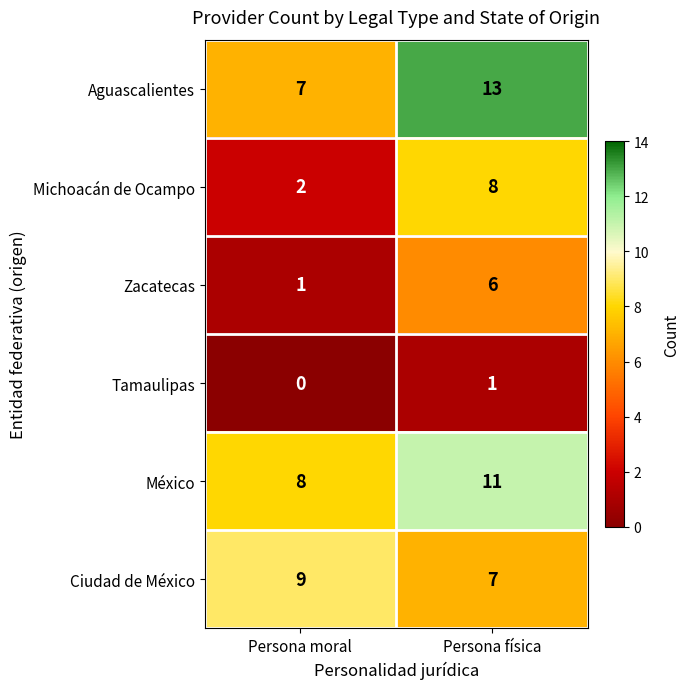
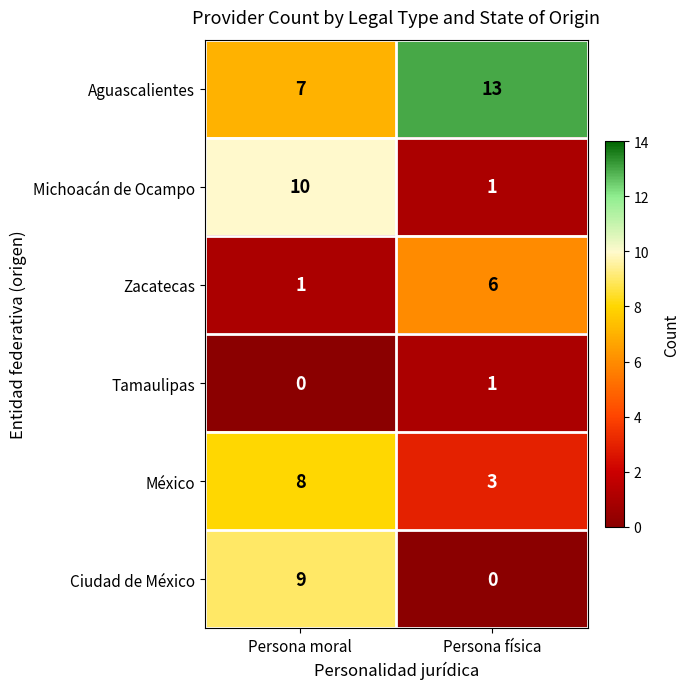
  {
    "Aguascalientes": {
      "Persona moral": 7,
      "Persona física": 13
    },
    "Michoacán de Ocampo": {
-     "Persona moral": 2,
-     "Persona física": 8
+     "Persona moral": 10,
+     "Persona física": 1
    },
    "Zacatecas": {
      "Persona moral": 1,
      "Persona física": 6
    },
    "Tamaulipas": {
      "Persona moral": 0,
      "Persona física": 1
    },
    "México": {
      "Persona moral": 8,
-     "Persona física": 11
+     "Persona física": 3
    },
    "Ciudad de México": {
      "Persona moral": 9,
-     "Persona física": 7
+     "Persona física": 0
    }
  }
